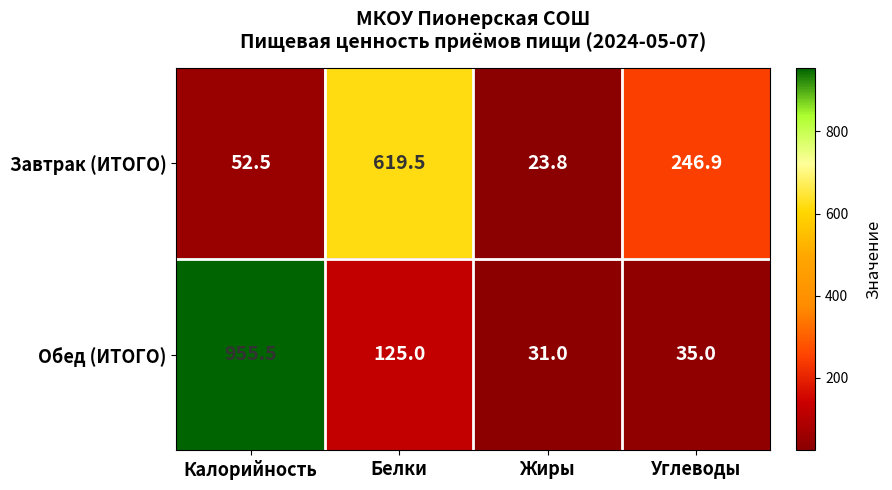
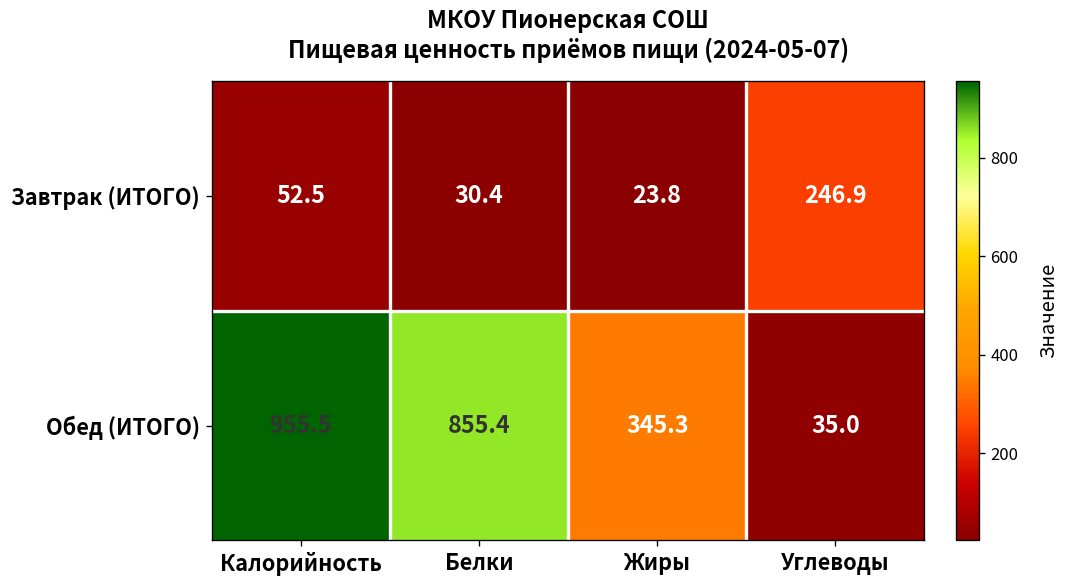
  {
    "Завтрак (ИТОГО)": {
      "Калорийность": 52.5,
-     "Белки": 619.5,
+     "Белки": 30.4,
      "Жиры": 23.8,
      "Углеводы": 246.9
    },
    "Обед (ИТОГО)": {
      "Калорийность": 955.5,
-     "Белки": 125.0,
-     "Жиры": 31.0,
+     "Белки": 855.4,
+     "Жиры": 345.3,
      "Углеводы": 35.0
    }
  }
